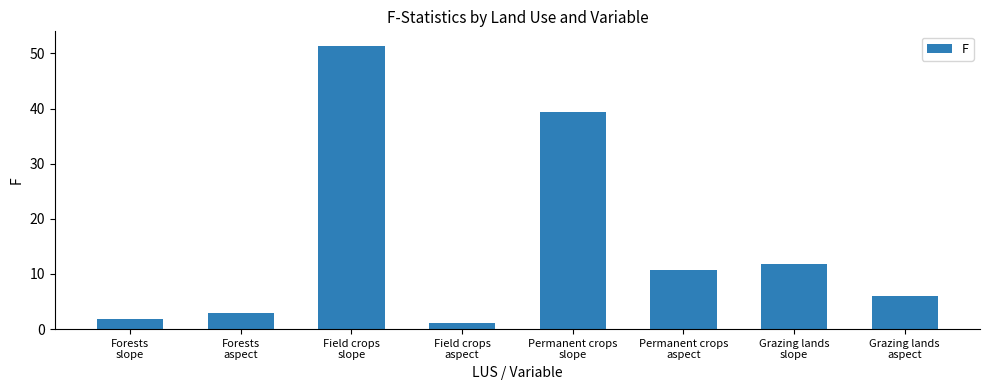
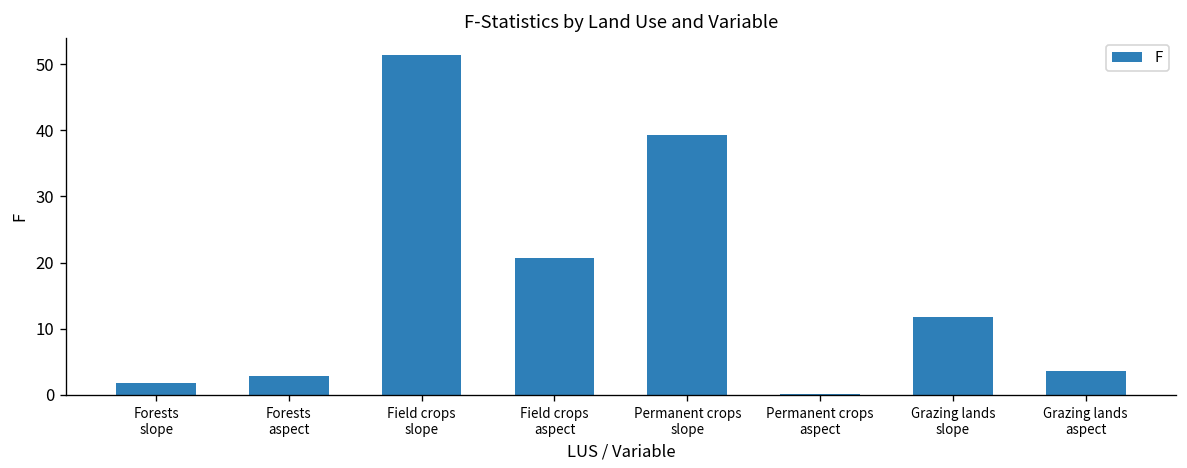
  {
    "Forests slope": 2,
    "Forests aspect": 3,
    "Field crops slope": 51,
-   "Field crops aspect": 1,
+   "Field crops aspect": 21,
    "Permanent crops slope": 39,
-   "Permanent crops aspect": 11,
+   "Permanent crops aspect": 0,
    "Grazing lands slope": 12,
-   "Grazing lands aspect": 6
+   "Grazing lands aspect": 4
  }
